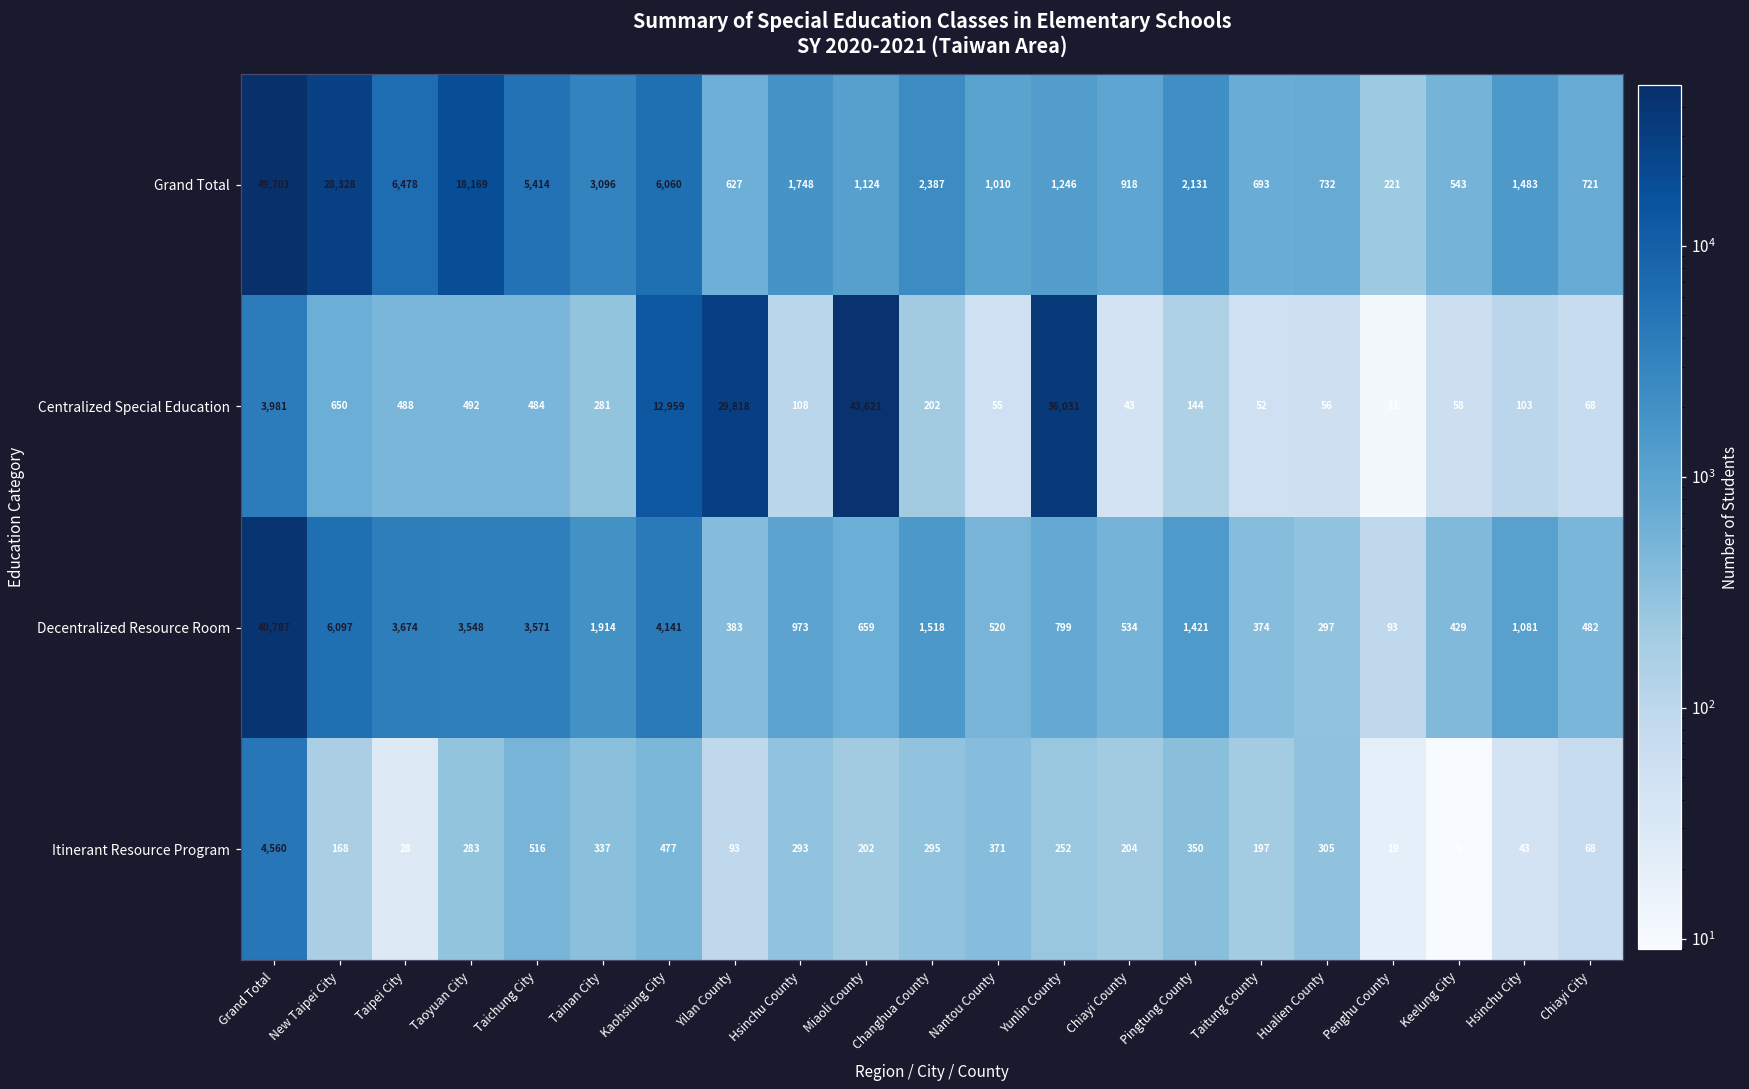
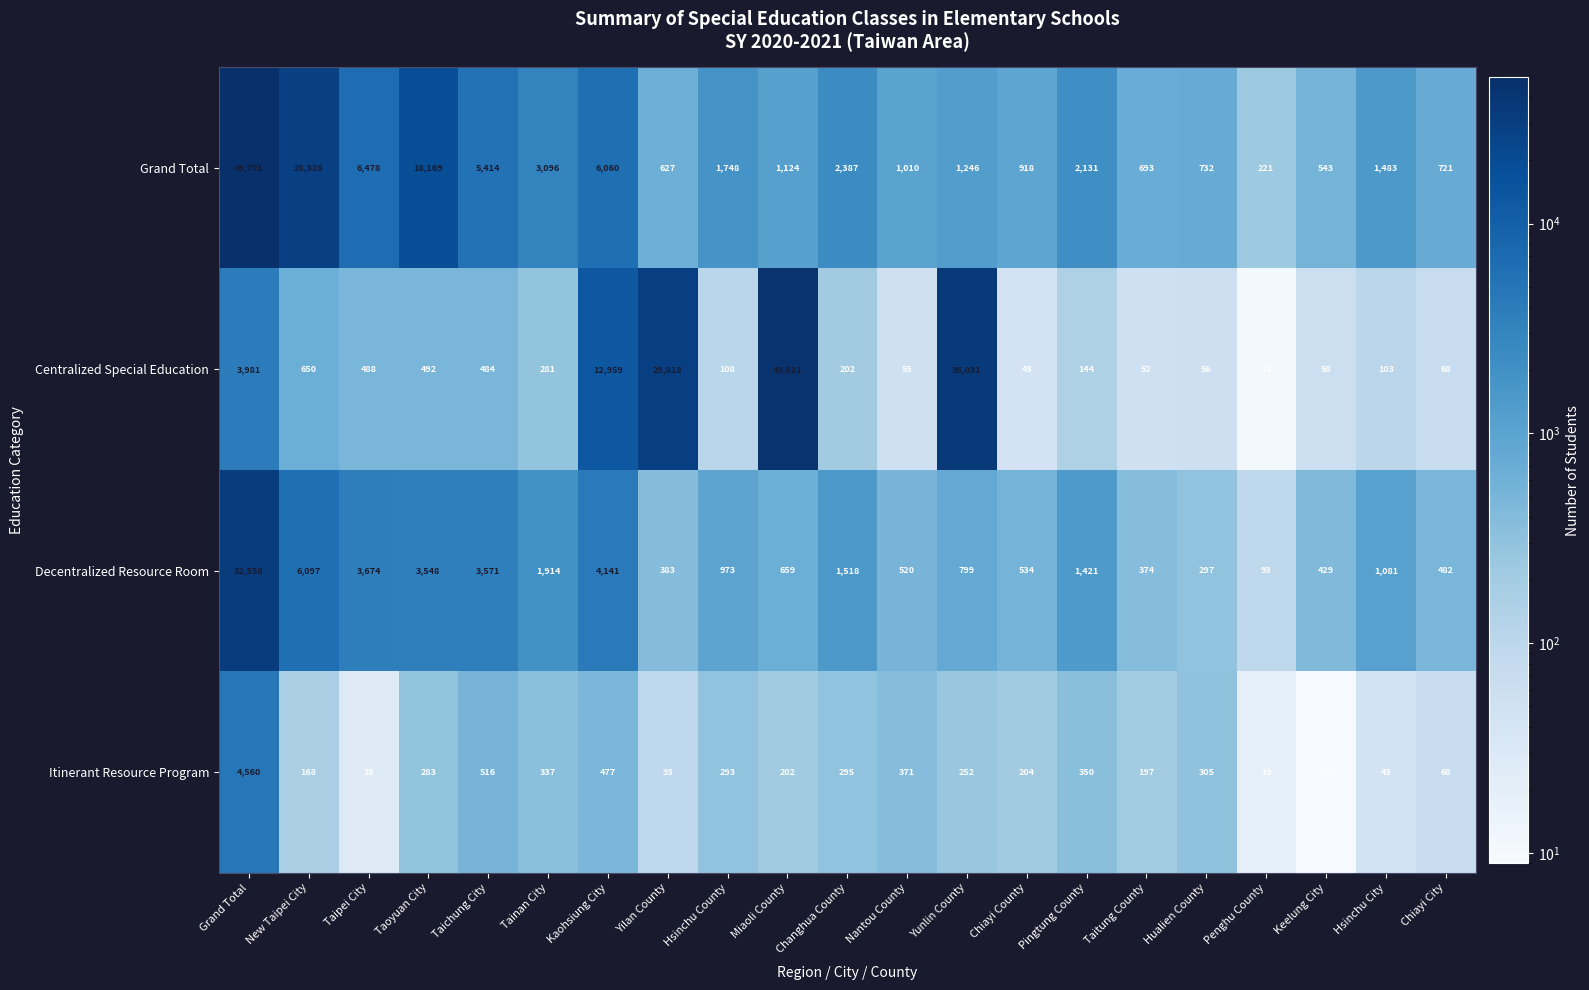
  {
    "Grand Total": {
      "Grand Total": "49,701",
      "New Taipei City": "28,328",
      "Taipei City": "6,478",
      "Taoyuan City": "18,169",
      "Taichung City": "5,414",
      "Tainan City": "3,096",
      "Kaohsiung City": "6,060",
      "Yilan County": "627",
      "Hsinchu County": "1,748",
      "Miaoli County": "1,124",
      "Changhua County": "2,387",
      "Nantou County": "1,010",
      "Yunlin County": "1,246",
      "Chiayi County": "918",
      "Pingtung County": "2,131",
      "Taitung County": "693",
      "Hualien County": "732",
      "Penghu County": "221",
      "Keelung City": "543",
      "Hsinchu City": "1,483",
      "Chiayi City": "721"
    },
    "Centralized Special Education": {
      "Grand Total": "3,981",
      "New Taipei City": "650",
      "Taipei City": "488",
      "Taoyuan City": "492",
      "Taichung City": "484",
      "Tainan City": "281",
      "Kaohsiung City": "12,959",
      "Yilan County": "29,818",
      "Hsinchu County": "108",
      "Miaoli County": "43,621",
      "Changhua County": "202",
      "Nantou County": "55",
      "Yunlin County": "36,031",
      "Pingtung County": "144",
      "Taitung County": "52",
      "Hualien County": "56",
      "Keelung City": "58",
      "Hsinchu City": "103",
      "Chiayi City": "68"
    },
    "Decentralized Resource Room": {
-     "Grand Total": "40,787",
+     "Grand Total": "32,558",
      "New Taipei City": "6,097",
      "Taipei City": "3,674",
      "Taoyuan City": "3,548",
      "Taichung City": "3,571",
      "Tainan City": "1,914",
      "Kaohsiung City": "4,141",
      "Yilan County": "383",
      "Hsinchu County": "973",
      "Miaoli County": "659",
      "Changhua County": "1,518",
      "Nantou County": "520",
      "Yunlin County": "799",
      "Chiayi County": "534",
      "Pingtung County": "1,421",
      "Taitung County": "374",
      "Hualien County": "297",
      "Penghu County": "93",
      "Keelung City": "429",
      "Hsinchu City": "1,081",
      "Chiayi City": "482"
    },
    "Itinerant Resource Program": {
      "Grand Total": "4,560",
      "New Taipei City": "168",
      "Taoyuan City": "283",
      "Taichung City": "516",
      "Tainan City": "337",
      "Kaohsiung City": "477",
      "Yilan County": "93",
      "Hsinchu County": "293",
      "Miaoli County": "202",
      "Changhua County": "295",
      "Nantou County": "371",
      "Yunlin County": "252",
      "Chiayi County": "204",
      "Pingtung County": "350",
      "Taitung County": "197",
      "Hualien County": "305",
      "Chiayi City": "68"
    }
  }
